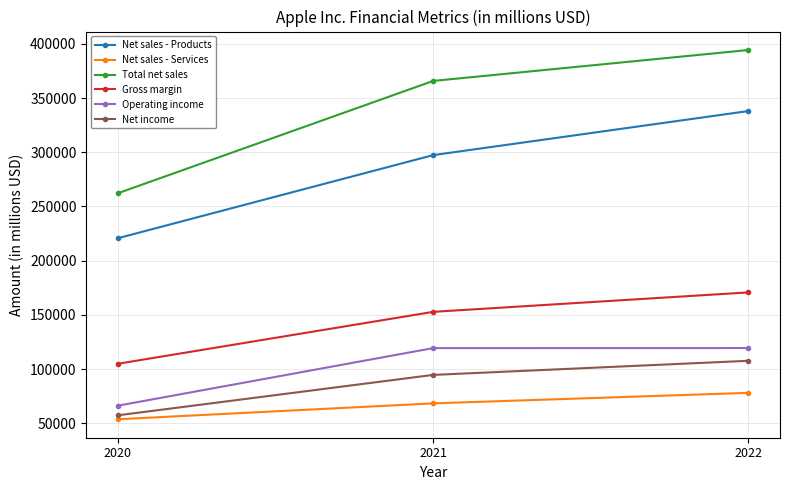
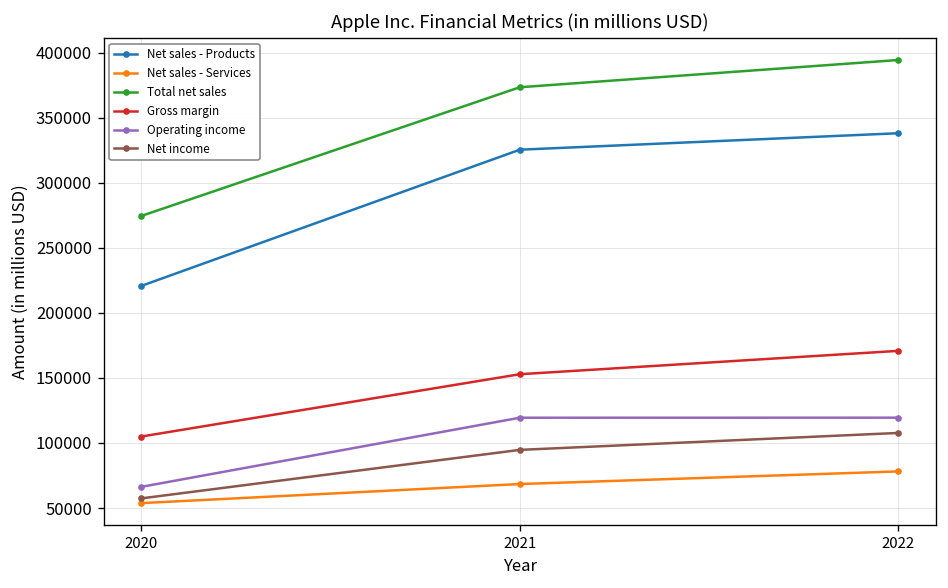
  {
    "Net sales - Products": {
      "2020": 221000,
-     "2021": 297000,
+     "2021": 325000,
      "2022": 338000
    },
    "Net sales - Services": {
      "2020": 54000,
      "2021": 68000,
      "2022": 78000
    },
    "Total net sales": {
-     "2020": 262000,
-     "2021": 366000,
+     "2020": 275000,
+     "2021": 373000,
      "2022": 394000
    },
    "Gross margin": {
      "2020": 105000,
      "2021": 153000,
      "2022": 171000
    },
    "Operating income": {
      "2020": 66000,
      "2021": 119000,
      "2022": 119000
    },
    "Net income": {
      "2020": 57000,
      "2021": 95000,
      "2022": 108000
    }
  }
